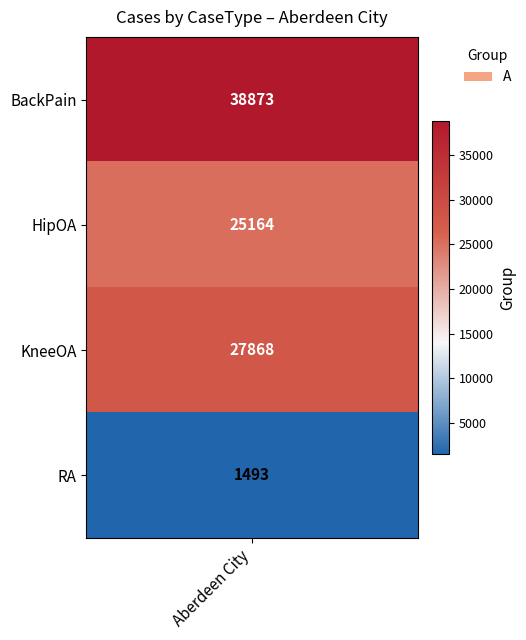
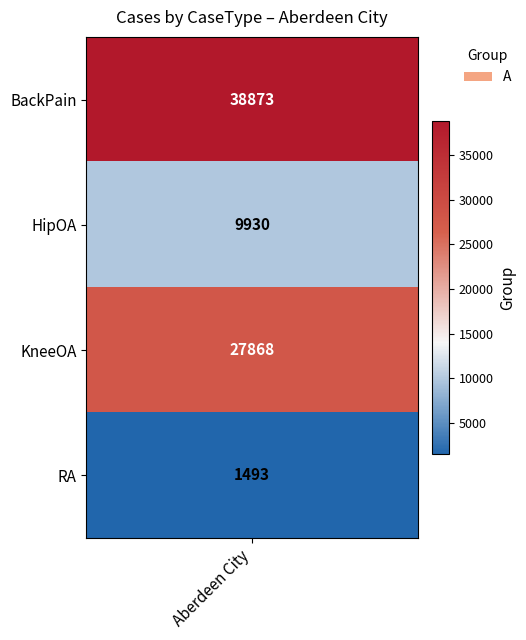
  {
    "BackPain": {
      "Aberdeen City": 38873
    },
    "HipOA": {
-     "Aberdeen City": 25164
+     "Aberdeen City": 9930
    },
    "KneeOA": {
      "Aberdeen City": 27868
    },
    "RA": {
      "Aberdeen City": 1493
    }
  }
